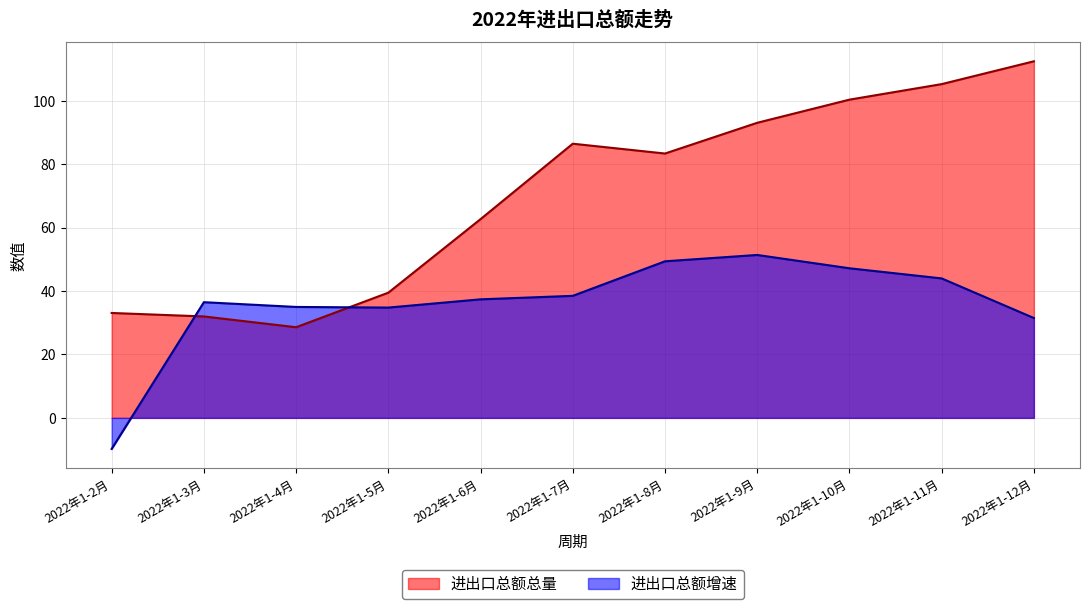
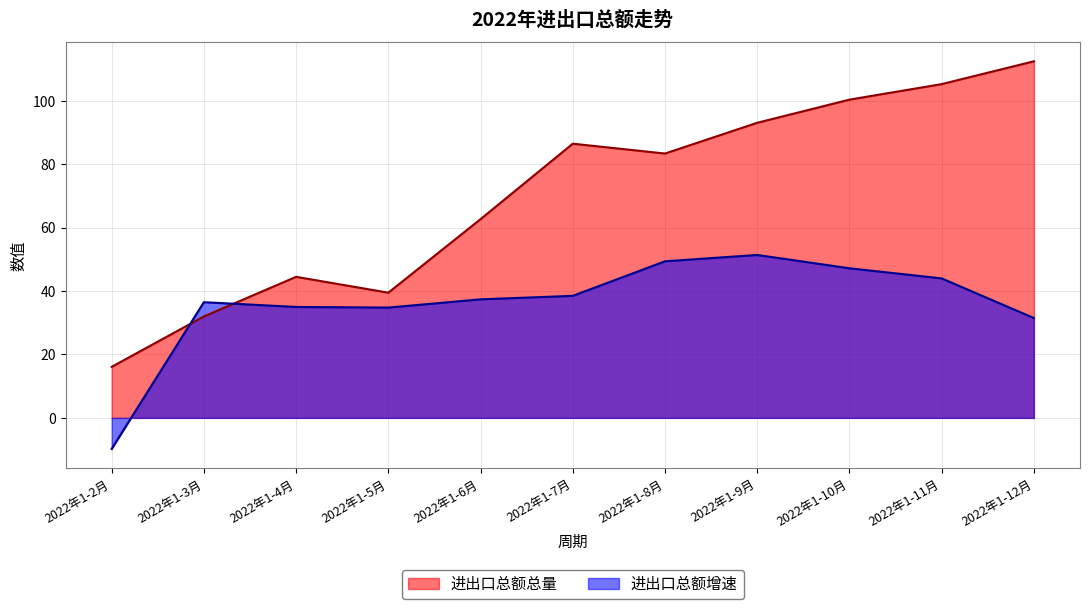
  {
    "进出口总额总量": {
-     "2022年1-2月": 33,
+     "2022年1-2月": 16,
      "2022年1-3月": 32,
-     "2022年1-4月": 29,
+     "2022年1-4月": 45,
      "2022年1-5月": 40,
      "2022年1-6月": 63,
      "2022年1-7月": 87,
      "2022年1-8月": 83,
      "2022年1-9月": 93,
      "2022年1-10月": 100,
      "2022年1-11月": 105,
      "2022年1-12月": 113
    }
  }
